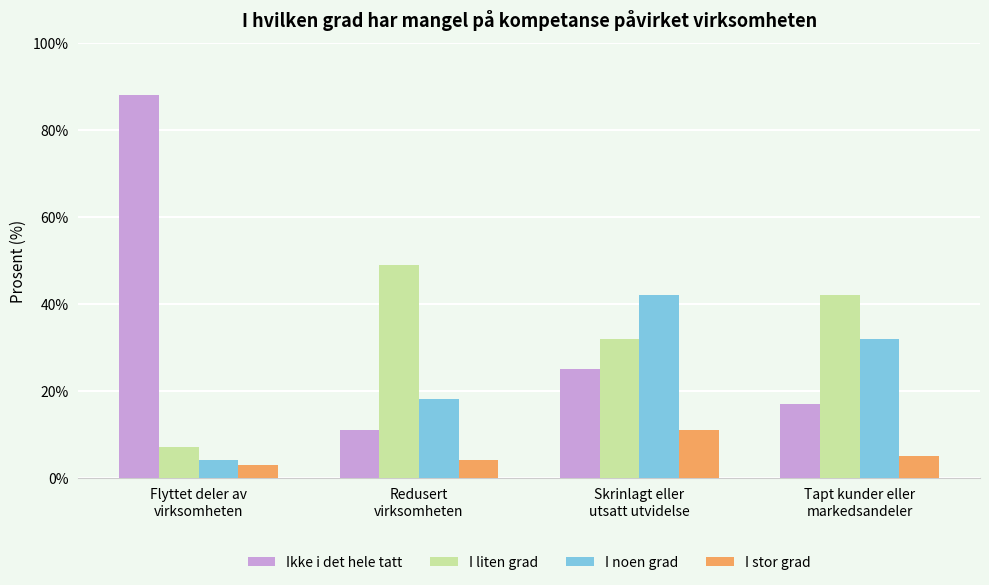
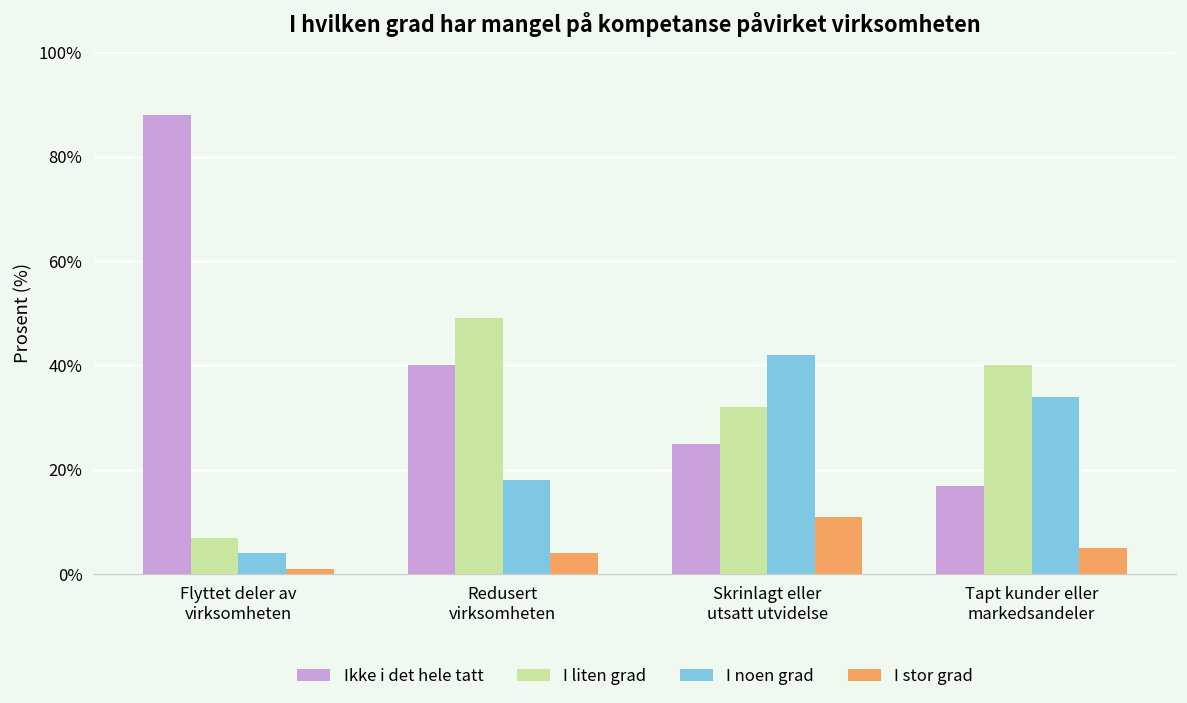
  {
    "Ikke i det hele tatt": {
      "Flyttet deler av virksomheten": "88%",
-     "Redusert virksomheten": "11%",
+     "Redusert virksomheten": "40%",
      "Skrinlagt eller utsatt utvidelse": "25%",
      "Tapt kunder eller markedsandeler": "17%"
    },
    "I liten grad": {
      "Flyttet deler av virksomheten": "7%",
      "Redusert virksomheten": "49%",
      "Skrinlagt eller utsatt utvidelse": "32%",
-     "Tapt kunder eller markedsandeler": "42%"
+     "Tapt kunder eller markedsandeler": "40%"
    },
    "I noen grad": {
      "Flyttet deler av virksomheten": "4%",
      "Redusert virksomheten": "18%",
      "Skrinlagt eller utsatt utvidelse": "42%",
-     "Tapt kunder eller markedsandeler": "32%"
+     "Tapt kunder eller markedsandeler": "34%"
    },
    "I stor grad": {
-     "Flyttet deler av virksomheten": "3%",
+     "Flyttet deler av virksomheten": "1%",
      "Redusert virksomheten": "4%",
      "Skrinlagt eller utsatt utvidelse": "11%",
      "Tapt kunder eller markedsandeler": "5%"
    }
  }
